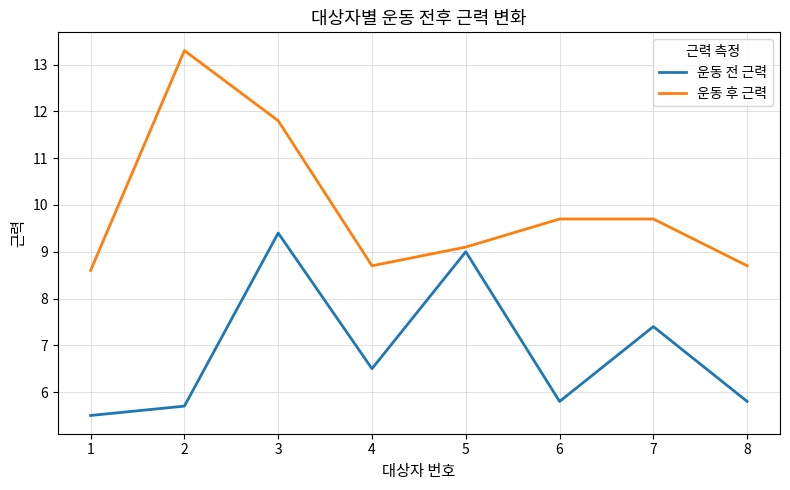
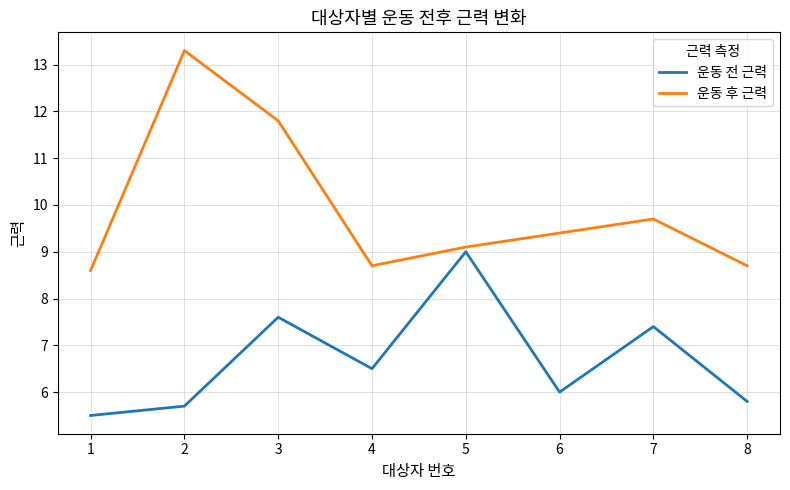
  {
    "운동 전 근력": {
      "1": 5.5,
      "2": 5.7,
-     "3": 9.4,
+     "3": 7.6,
      "4": 6.5,
      "5": 9.0,
-     "6": 5.8,
+     "6": 6.0,
      "7": 7.4,
      "8": 5.8
    },
    "운동 후 근력": {
      "1": 8.6,
      "2": 13.3,
      "3": 11.8,
      "4": 8.7,
      "5": 9.1,
-     "6": 9.7,
+     "6": 9.4,
      "7": 9.7,
      "8": 8.7
    }
  }
